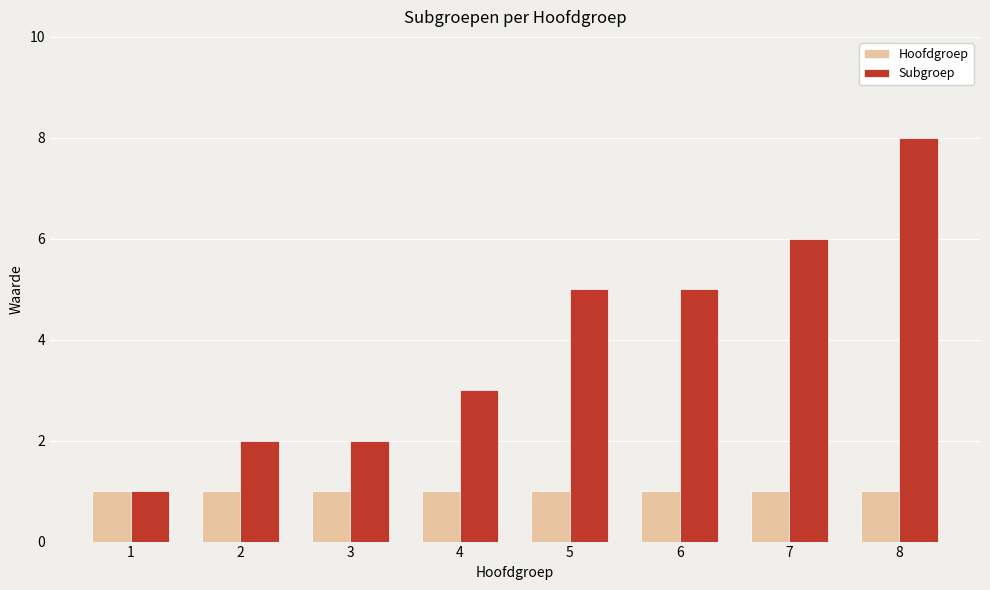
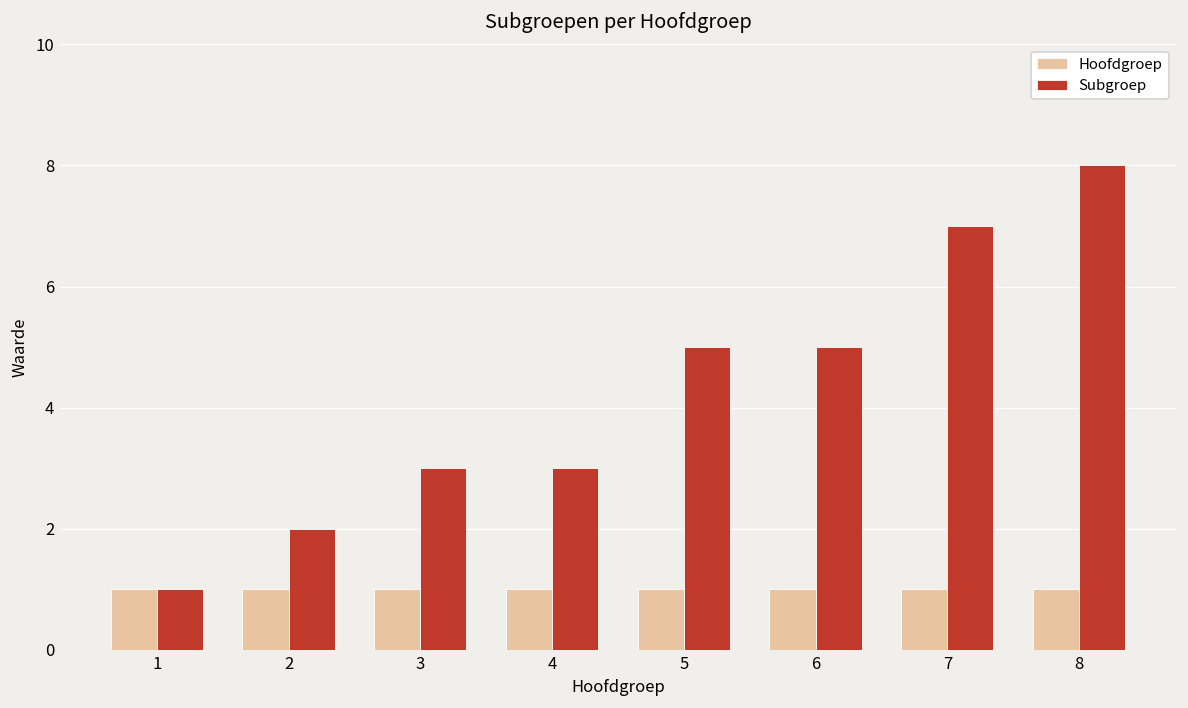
  {
    "Hoofdgroep": {
      "1": 1,
      "2": 1,
      "3": 1,
      "4": 1,
      "5": 1,
      "6": 1,
      "7": 1,
      "8": 1
    },
    "Subgroep": {
      "1": 1,
      "2": 2,
-     "3": 2,
+     "3": 3,
      "4": 3,
      "5": 5,
      "6": 5,
-     "7": 6,
+     "7": 7,
      "8": 8
    }
  }
